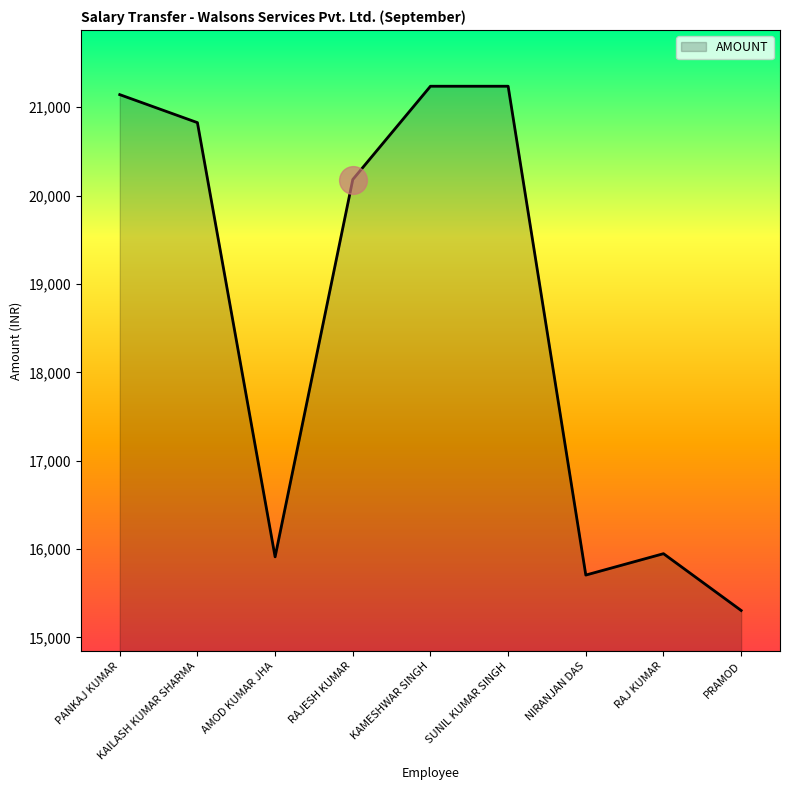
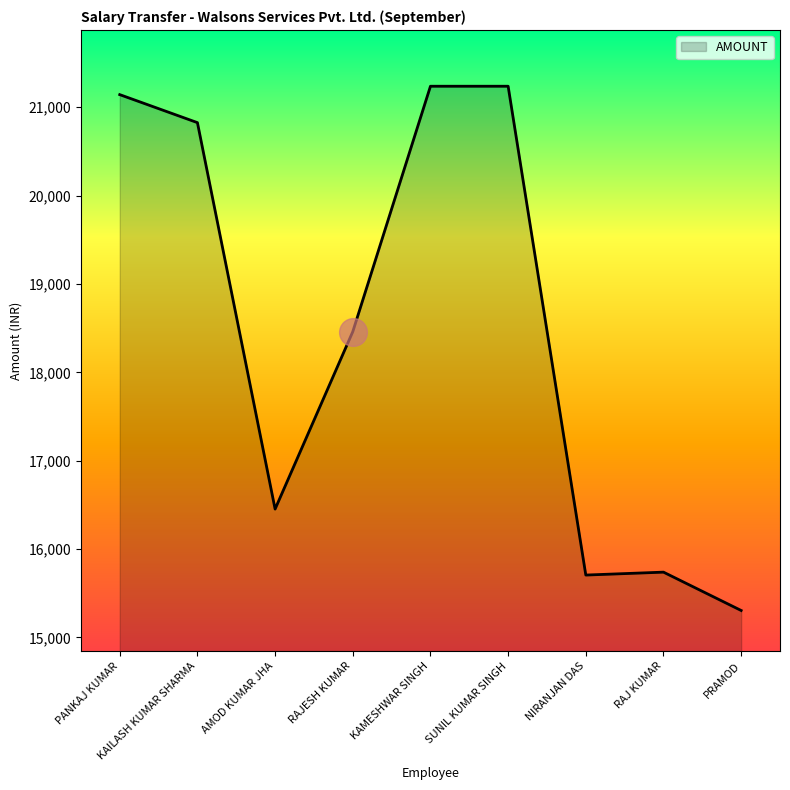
  {
    "AMOUNT": {
      "PANKAJ KUMAR": "21,100",
      "KAILASH KUMAR SHARMA": "20,800",
-     "AMOD KUMAR JHA": "15,900",
-     "RAJESH KUMAR": "20,200",
+     "AMOD KUMAR JHA": "16,500",
+     "RAJESH KUMAR": "18,500",
      "KAMESHWAR SINGH": "21,200",
      "SUNIL KUMAR SINGH": "21,200",
      "NIRANJAN DAS": "15,700",
-     "RAJ KUMAR": "15,900",
+     "RAJ KUMAR": "15,700",
      "PRAMOD": "15,300"
    }
  }
